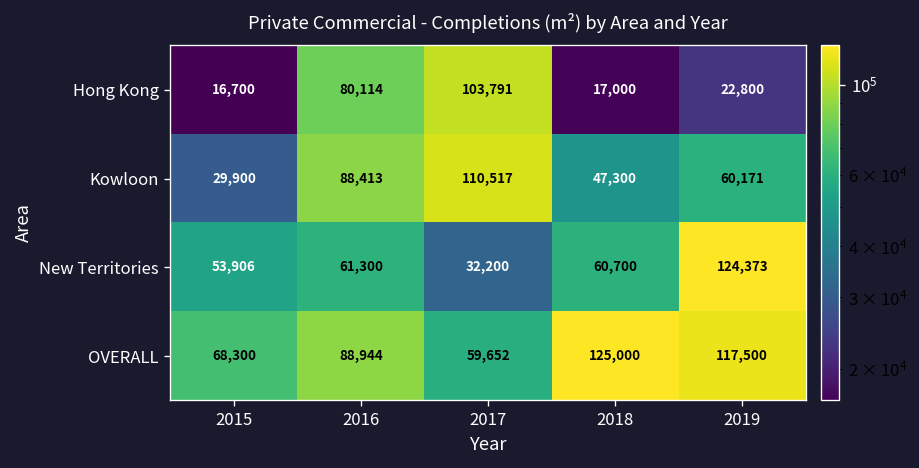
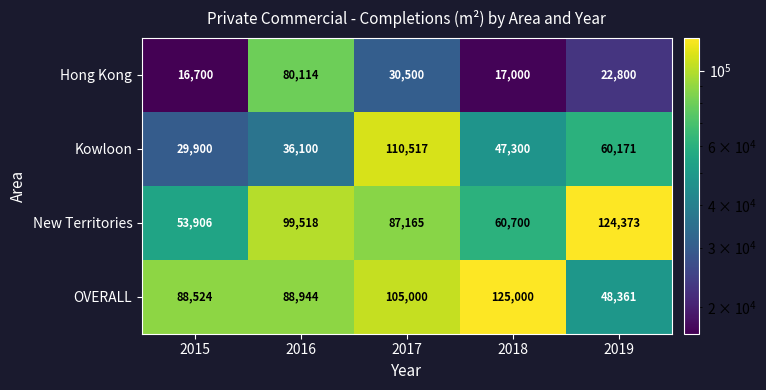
  {
    "Hong Kong": {
      "2015": "16,700",
      "2016": "80,114",
-     "2017": "103,791",
+     "2017": "30,500",
      "2018": "17,000",
      "2019": "22,800"
    },
    "Kowloon": {
      "2015": "29,900",
-     "2016": "88,413",
+     "2016": "36,100",
      "2017": "110,517",
      "2018": "47,300",
      "2019": "60,171"
    },
    "New Territories": {
      "2015": "53,906",
-     "2016": "61,300",
-     "2017": "32,200",
+     "2016": "99,518",
+     "2017": "87,165",
      "2018": "60,700",
      "2019": "124,373"
    },
    "OVERALL": {
-     "2015": "68,300",
+     "2015": "88,524",
      "2016": "88,944",
-     "2017": "59,652",
+     "2017": "105,000",
      "2018": "125,000",
-     "2019": "117,500"
+     "2019": "48,361"
    }
  }
